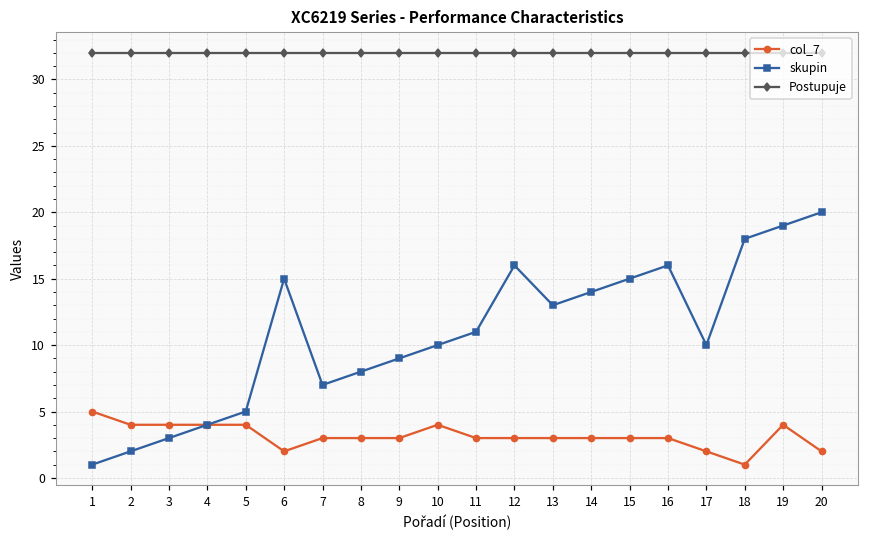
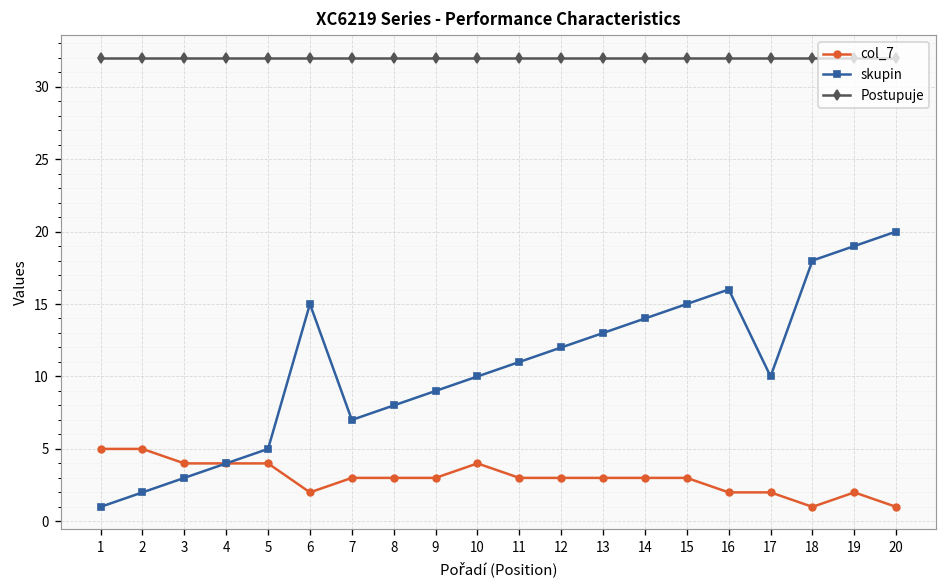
  {
    "col_7": {
      "1": 5,
-     "2": 4,
+     "2": 5,
      "3": 4,
      "5": 4,
      "6": 2,
      "7": 3,
      "8": 3,
      "9": 3,
      "10": 4,
      "11": 3,
      "12": 3,
      "13": 3,
      "14": 3,
      "15": 3,
-     "16": 3,
+     "16": 2,
      "17": 2,
      "18": 1,
-     "19": 4,
-     "20": 2
+     "19": 2,
+     "20": 1
    },
    "skupin": {
      "1": 1,
      "2": 2,
      "3": 3,
      "5": 5,
      "6": 15,
      "7": 7,
      "8": 8,
      "9": 9,
      "10": 10,
      "11": 11,
-     "12": 16,
+     "12": 12,
      "13": 13,
      "14": 14,
      "15": 15,
      "16": 16,
      "17": 10,
      "18": 18,
      "19": 19,
      "20": 20
    },
    "Postupuje": {
      "1": 32,
      "2": 32,
      "3": 32,
      "4": 32,
      "5": 32,
      "6": 32,
      "7": 32,
      "8": 32,
      "9": 32,
      "10": 32,
      "11": 32,
      "12": 32,
      "13": 32,
      "14": 32,
      "15": 32,
      "16": 32,
      "17": 32,
      "18": 32
    }
  }
